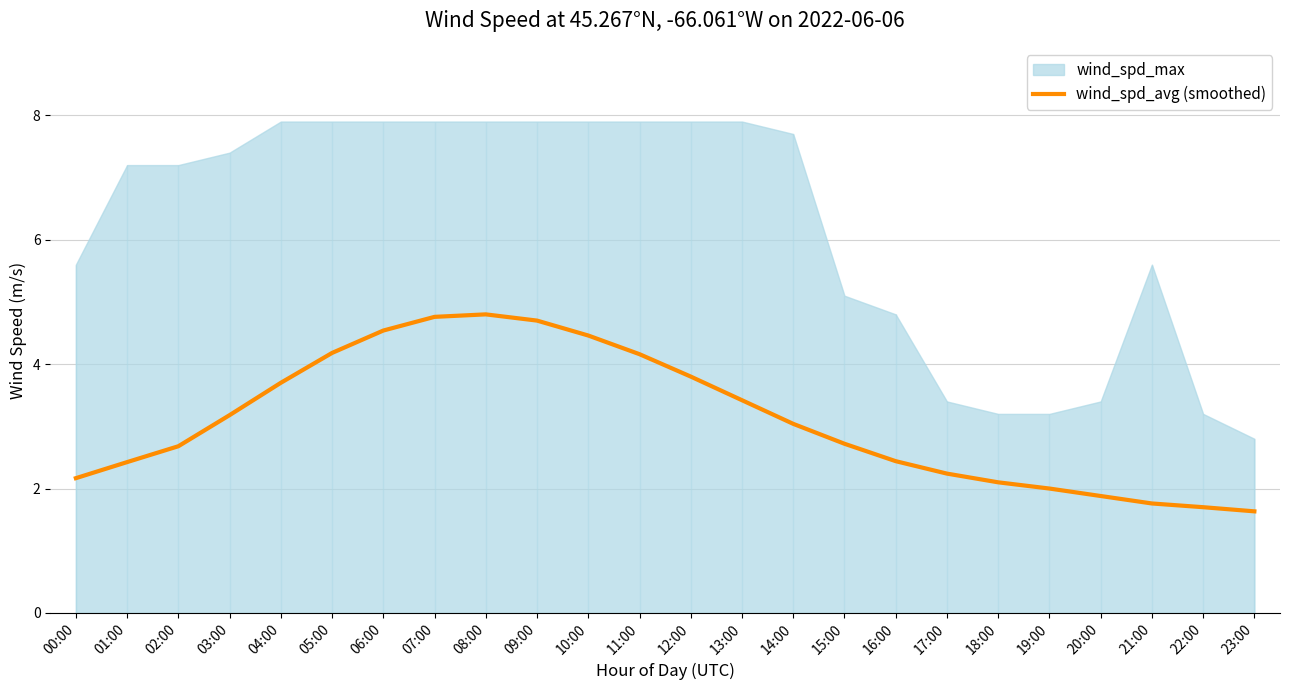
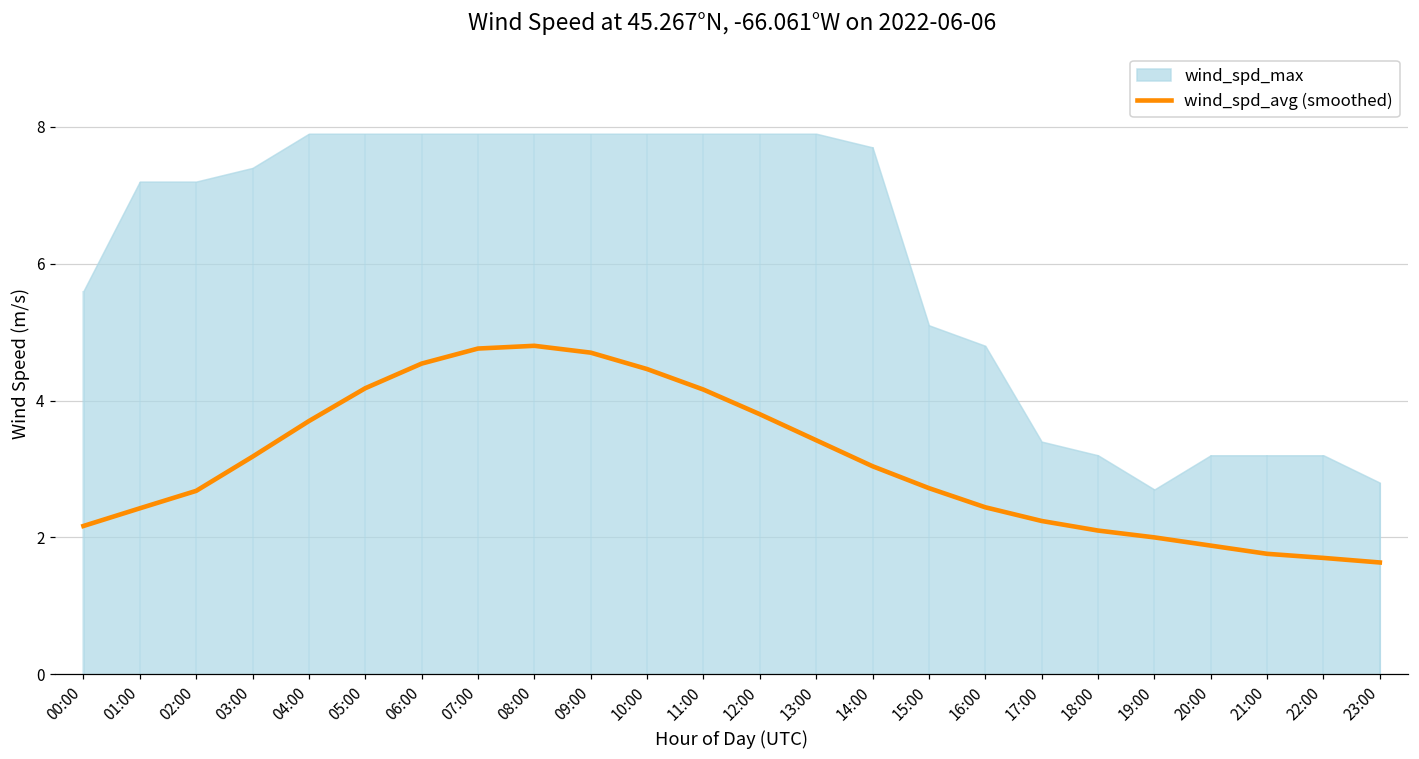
  {
    "wind_spd_avg (smoothed)": {
      "00:00": 2.2,
      "01:00": 2.4,
      "02:00": 2.7,
      "03:00": 3.2,
      "04:00": 3.7,
      "05:00": 4.2,
      "06:00": 4.5,
      "07:00": 4.8,
      "08:00": 4.8,
      "09:00": 4.7,
      "10:00": 4.5,
      "11:00": 4.2,
      "12:00": 3.8,
      "13:00": 3.4,
      "14:00": 3.0,
      "15:00": 2.7,
      "16:00": 2.4,
      "17:00": 2.2,
      "18:00": 2.1,
      "19:00": 2.0,
      "20:00": 1.9,
      "21:00": 1.8,
      "22:00": 1.7,
      "23:00": 1.6
    },
    "wind_spd_max": {
      "00:00": 5.6,
      "01:00": 7.2,
      "02:00": 7.2,
      "03:00": 7.4,
      "04:00": 7.9,
      "05:00": 7.9,
      "06:00": 7.9,
      "07:00": 7.9,
      "08:00": 7.9,
      "09:00": 7.9,
      "10:00": 7.9,
      "11:00": 7.9,
      "12:00": 7.9,
      "13:00": 7.9,
      "14:00": 7.7,
      "15:00": 5.1,
      "16:00": 4.8,
      "17:00": 3.4,
      "18:00": 3.2,
-     "19:00": 3.2,
-     "20:00": 3.4,
-     "21:00": 5.6,
+     "19:00": 2.7,
+     "20:00": 3.2,
+     "21:00": 3.2,
      "22:00": 3.2,
      "23:00": 2.8
    }
  }
